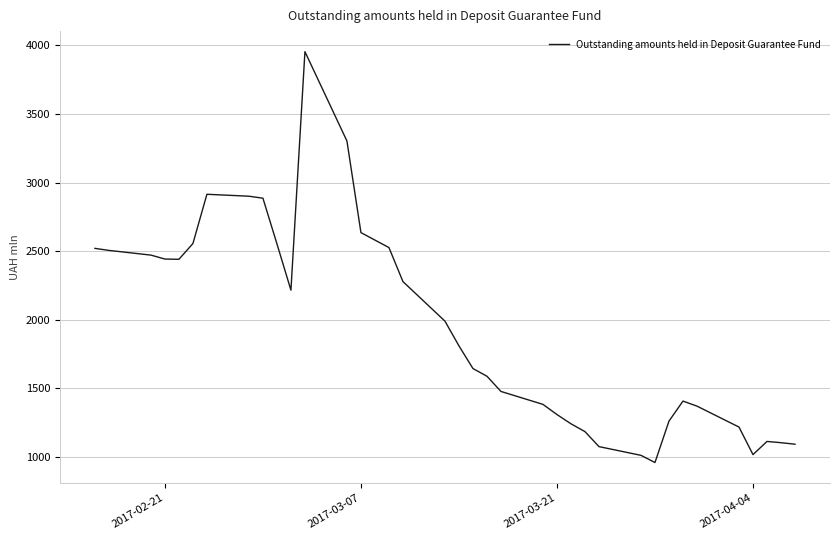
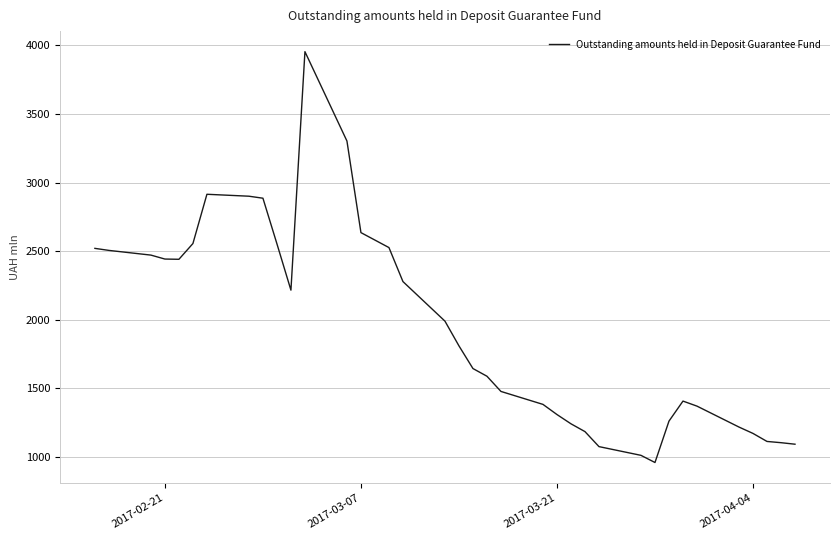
  {
    "2017-02-21": 2440,
    "2017-03-07": 2640,
    "2017-03-21": 1310,
-   "2017-04-04": 1020
+   "2017-04-04": 1170
  }
